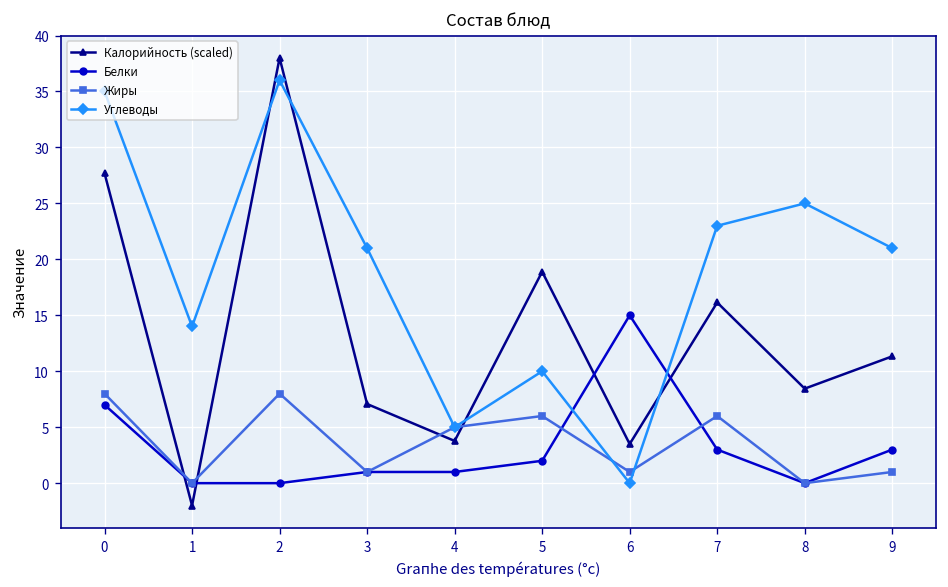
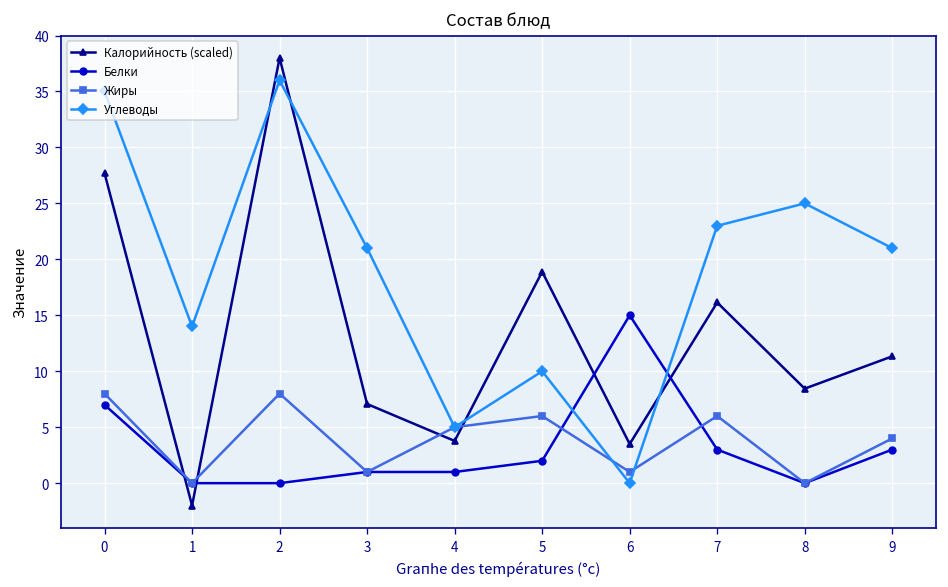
  {
    "Калорийность (scaled)": {
      "0": 28,
      "1": -2,
      "2": 38,
      "3": 7,
      "4": 4,
      "5": 19,
      "6": 3,
      "7": 16,
      "8": 8,
      "9": 11
    },
    "Белки": {
      "0": 7,
      "2": 0,
      "4": 1,
      "5": 2,
      "6": 15,
      "7": 3,
      "9": 3
    },
    "Жиры": {
      "0": 8,
      "2": 8,
      "5": 6,
      "6": 1,
      "7": 6,
-     "9": 1
+     "9": 4
    },
    "Углеводы": {
      "1": 14,
      "2": 36,
      "3": 21,
      "5": 10,
      "6": 0,
      "7": 23,
      "8": 25,
      "9": 21
    }
  }
